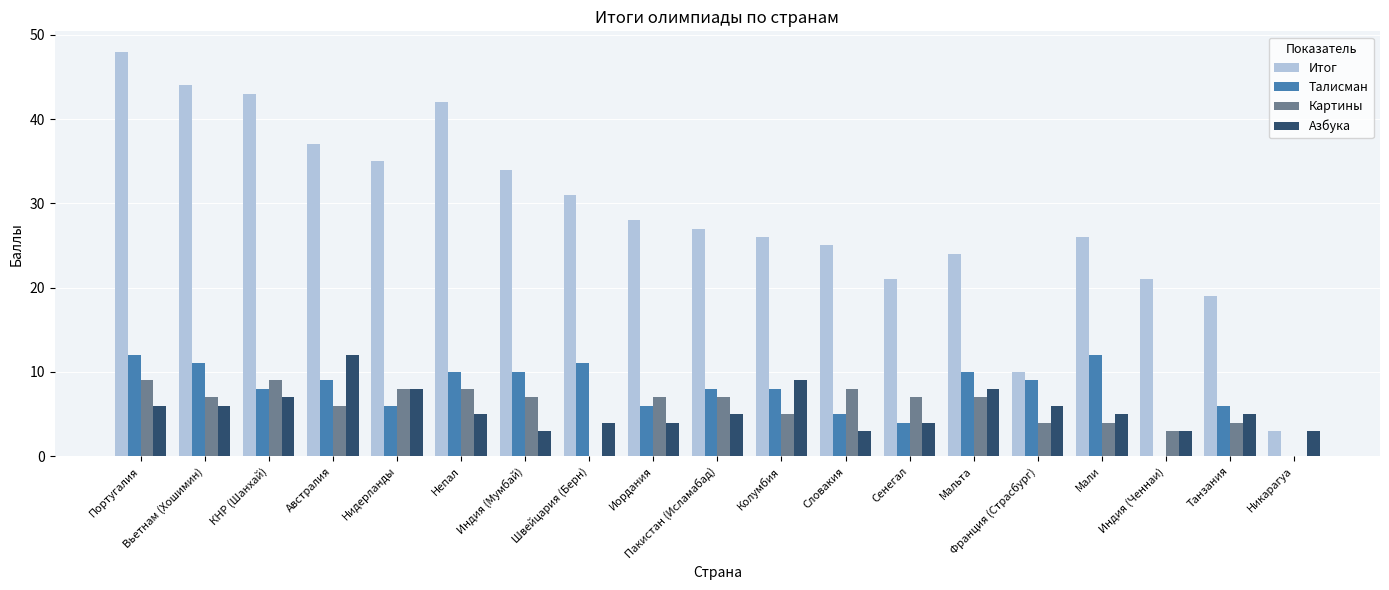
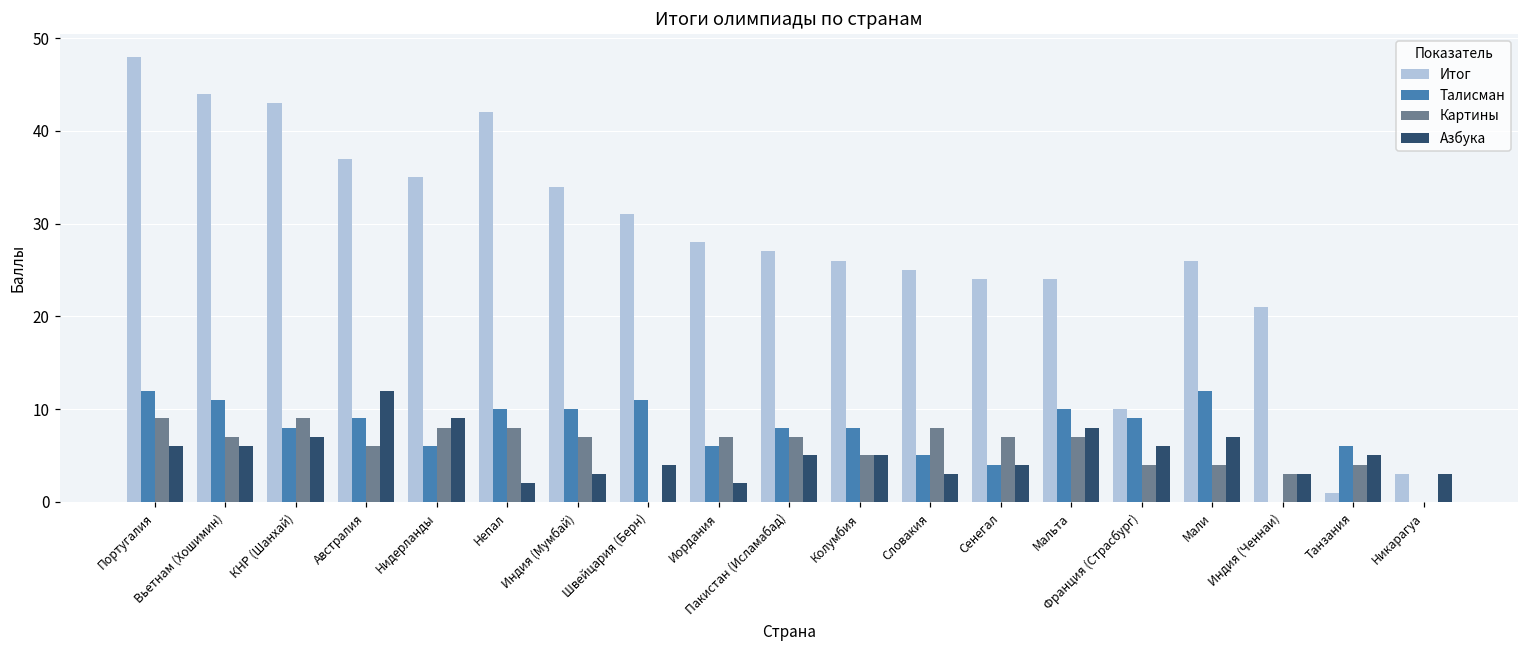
  {
    "Итог": {
      "Португалия": 48,
      "Вьетнам (Хошимин)": 44,
      "КНР (Шанхай)": 43,
      "Австралия": 37,
      "Нидерланды": 35,
      "Непал": 42,
      "Индия (Мумбай)": 34,
      "Швейцария (Берн)": 31,
      "Иордания": 28,
      "Пакистан (Исламабад)": 27,
      "Колумбия": 26,
      "Словакия": 25,
-     "Сенегал": 21,
+     "Сенегал": 24,
      "Мальта": 24,
      "Франция (Страсбург)": 10,
      "Мали": 26,
      "Индия (Ченнаи)": 21,
-     "Танзания": 19,
+     "Танзания": 1,
      "Никарагуа": 3
    },
    "Азбука": {
      "Португалия": 6,
      "Вьетнам (Хошимин)": 6,
      "КНР (Шанхай)": 7,
      "Австралия": 12,
-     "Нидерланды": 8,
-     "Непал": 5,
+     "Нидерланды": 9,
+     "Непал": 2,
      "Индия (Мумбай)": 3,
      "Швейцария (Берн)": 4,
-     "Иордания": 4,
+     "Иордания": 2,
      "Пакистан (Исламабад)": 5,
-     "Колумбия": 9,
+     "Колумбия": 5,
      "Словакия": 3,
      "Сенегал": 4,
      "Мальта": 8,
      "Франция (Страсбург)": 6,
-     "Мали": 5,
+     "Мали": 7,
      "Индия (Ченнаи)": 3,
      "Танзания": 5,
      "Никарагуа": 3
    }
  }
